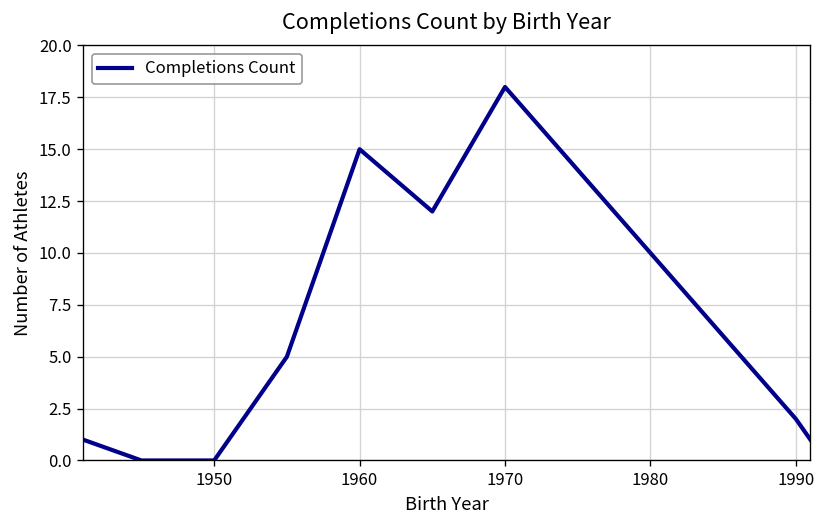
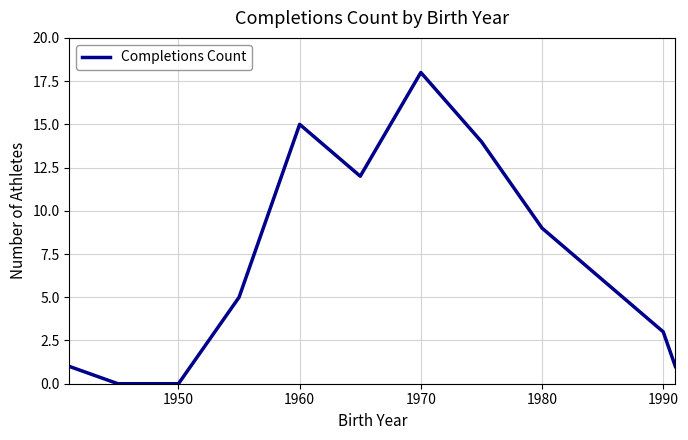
  {
    "1950": 0,
    "1960": 15,
    "1970": 18,
-   "1980": 10,
-   "1990": 2
+   "1980": 9,
+   "1990": 3
  }
